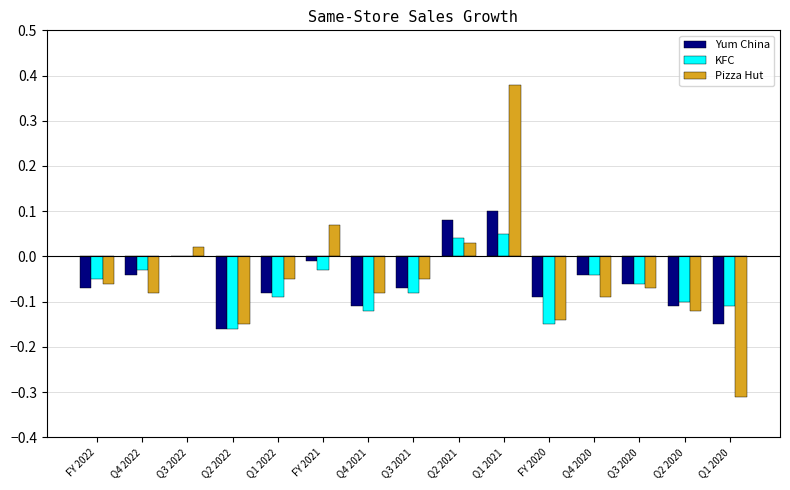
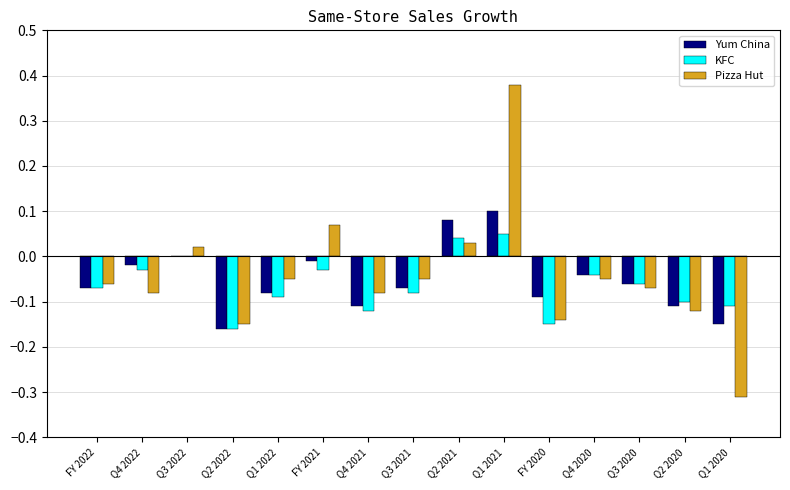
  {
    "Yum China": {
      "FY 2022": -0.07,
-     "Q4 2022": -0.04,
+     "Q4 2022": -0.02,
      "Q3 2022": 0.00,
      "Q2 2022": -0.16,
      "Q1 2022": -0.08,
      "FY 2021": -0.01,
      "Q4 2021": -0.11,
      "Q3 2021": -0.07,
      "Q2 2021": 0.08,
      "Q1 2021": 0.10,
      "FY 2020": -0.09,
      "Q4 2020": -0.04,
      "Q3 2020": -0.06,
      "Q2 2020": -0.11,
      "Q1 2020": -0.15
    },
    "KFC": {
-     "FY 2022": -0.05,
+     "FY 2022": -0.07,
      "Q4 2022": -0.03,
      "Q3 2022": 0.00,
      "Q2 2022": -0.16,
      "Q1 2022": -0.09,
      "FY 2021": -0.03,
      "Q4 2021": -0.12,
      "Q3 2021": -0.08,
      "Q2 2021": 0.04,
      "Q1 2021": 0.05,
      "FY 2020": -0.15,
      "Q4 2020": -0.04,
      "Q3 2020": -0.06,
      "Q2 2020": -0.10,
      "Q1 2020": -0.11
    },
    "Pizza Hut": {
      "FY 2022": -0.06,
      "Q4 2022": -0.08,
      "Q3 2022": 0.02,
      "Q2 2022": -0.15,
      "Q1 2022": -0.05,
      "FY 2021": 0.07,
      "Q4 2021": -0.08,
      "Q3 2021": -0.05,
      "Q2 2021": 0.03,
      "Q1 2021": 0.38,
      "FY 2020": -0.14,
-     "Q4 2020": -0.09,
+     "Q4 2020": -0.05,
      "Q3 2020": -0.07,
      "Q2 2020": -0.12,
      "Q1 2020": -0.31
    }
  }
